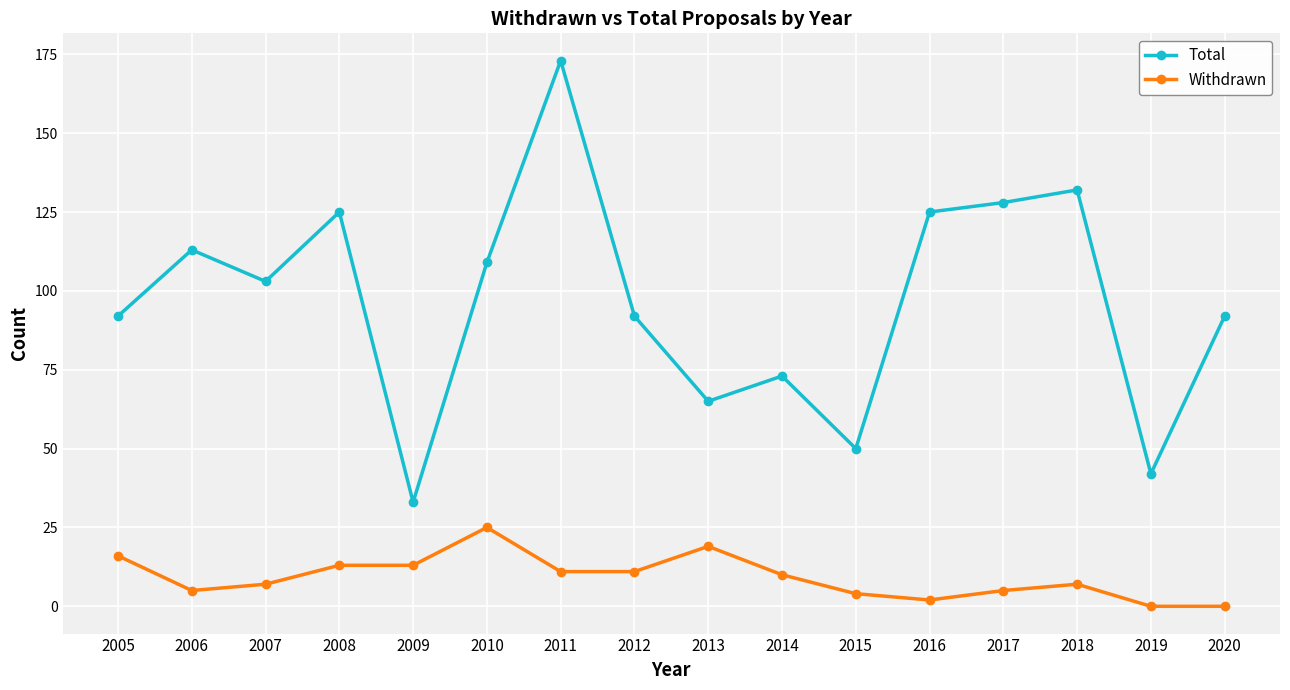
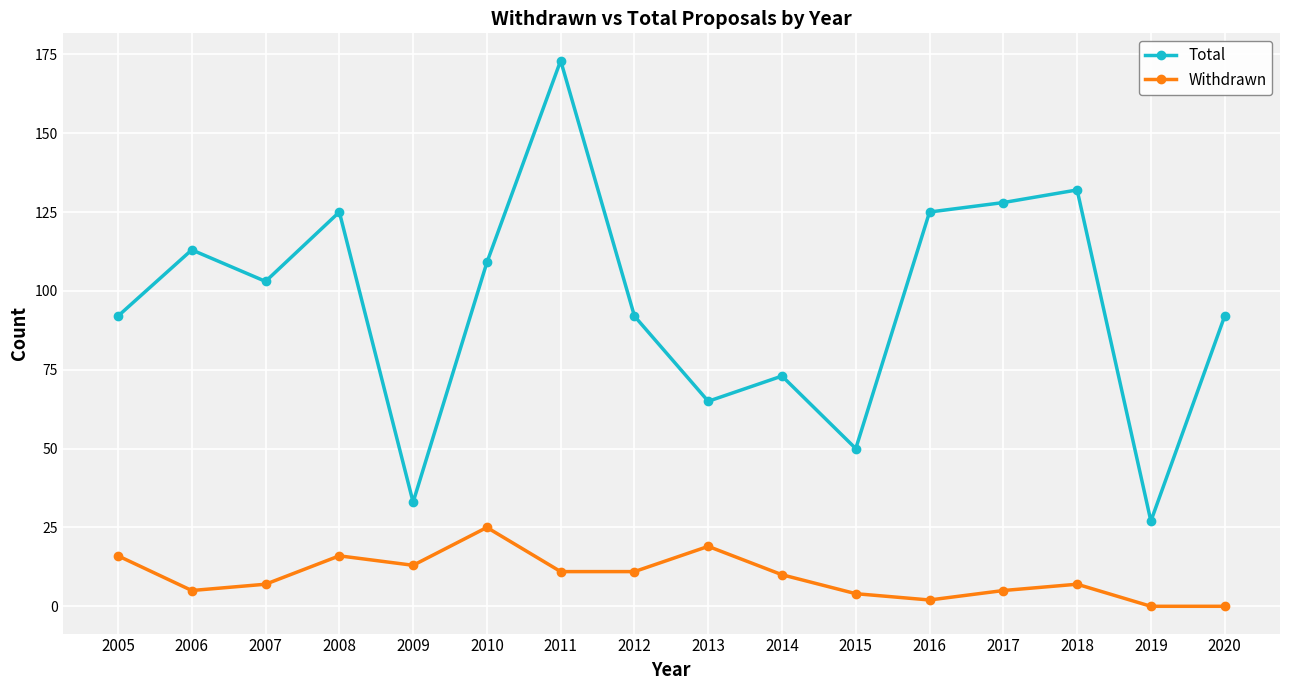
  {
    "Total": {
      "2005": 92,
      "2006": 113,
      "2007": 103,
      "2008": 125,
      "2009": 33,
      "2010": 109,
      "2011": 173,
      "2012": 92,
      "2013": 65,
      "2014": 73,
      "2015": 50,
      "2016": 125,
      "2017": 128,
      "2018": 132,
-     "2019": 42,
+     "2019": 27,
      "2020": 92
    },
    "Withdrawn": {
      "2005": 16,
      "2006": 5,
      "2007": 7,
-     "2008": 13,
+     "2008": 16,
      "2009": 13,
      "2010": 25,
      "2011": 11,
      "2012": 11,
      "2013": 19,
      "2014": 10,
      "2015": 4,
      "2016": 2,
      "2017": 5,
      "2018": 7,
      "2019": 0,
      "2020": 0
    }
  }
